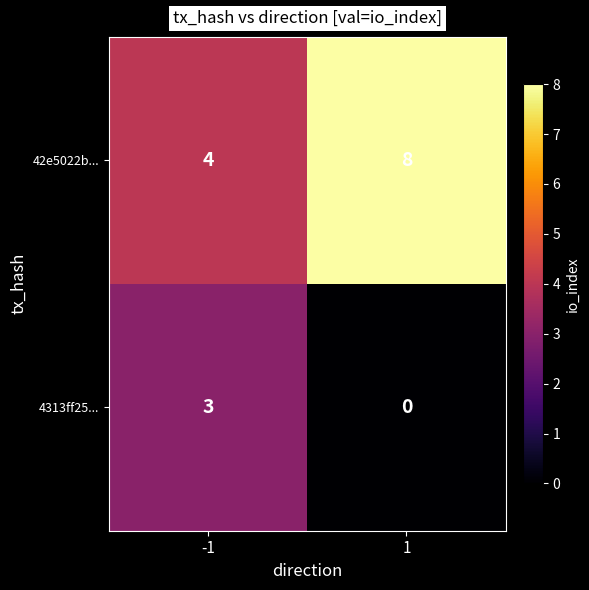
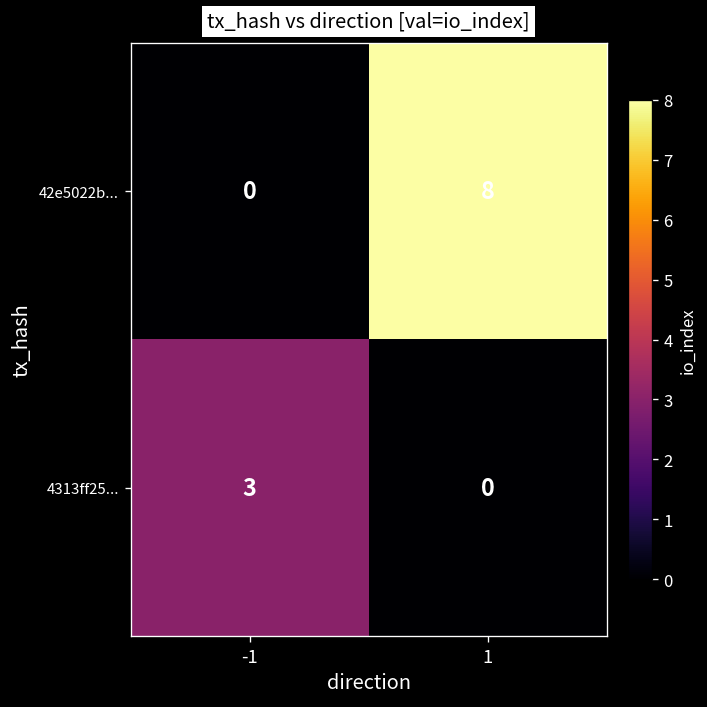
  {
    "42e5022b...": {
-     "-1": 4,
+     "-1": 0,
      "1": 8
    },
    "4313ff25...": {
      "-1": 3,
      "1": 0
    }
  }
